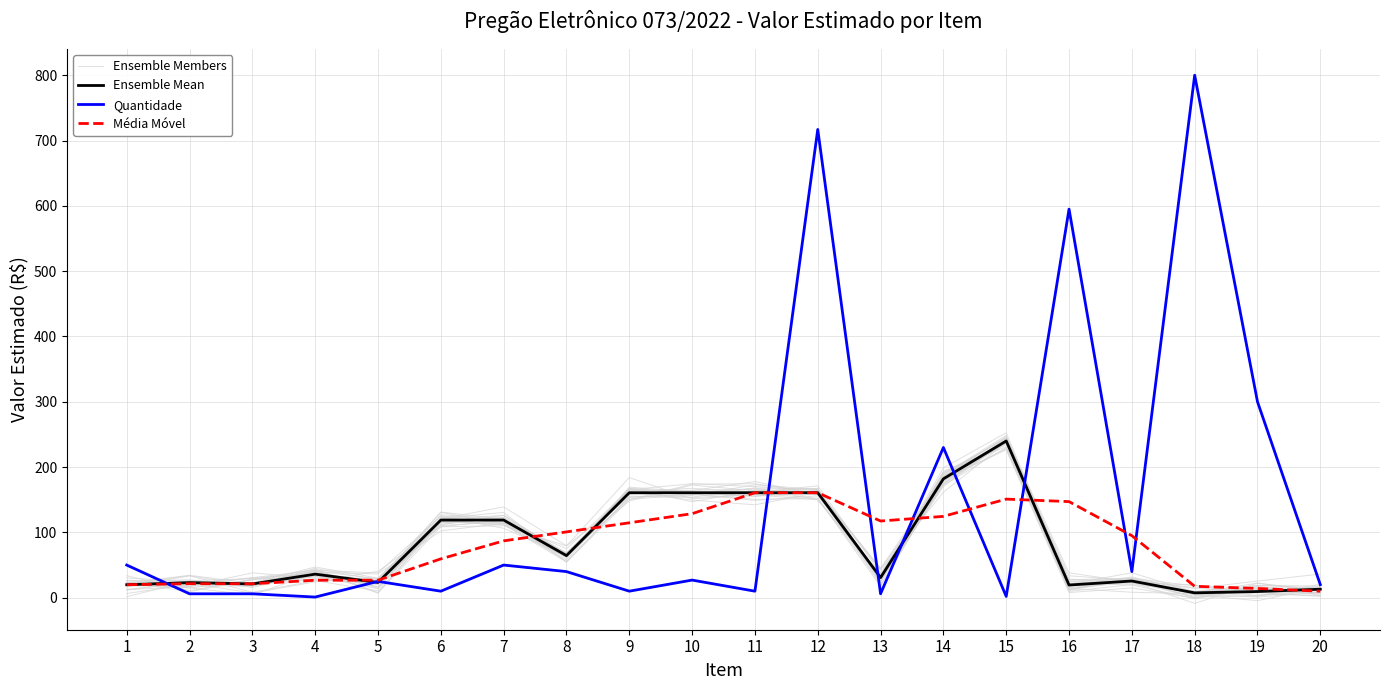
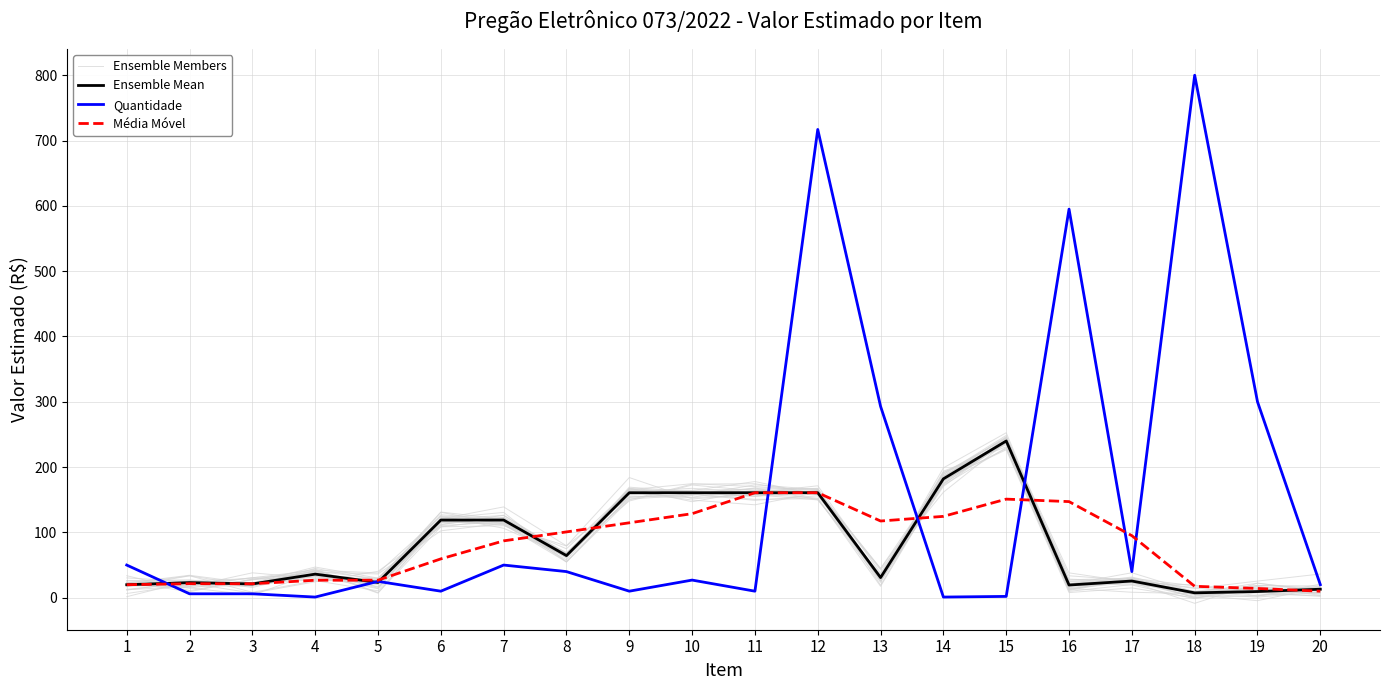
  {
    "Quantidade": {
      "1": 50,
      "4": 0,
      "6": 10,
      "7": 50,
      "8": 40,
      "9": 10,
      "10": 30,
      "11": 10,
      "12": 720,
-     "13": 10,
-     "14": 230,
+     "13": 290,
+     "14": 0,
      "15": 0,
      "16": 600,
      "18": 800,
      "19": 300
    },
    "Média Móvel": {
      "6": 60,
      "7": 90,
      "8": 100,
      "9": 110,
      "10": 130,
      "13": 120,
      "14": 120,
      "15": 150,
      "16": 150,
      "17": 90
    }
  }
